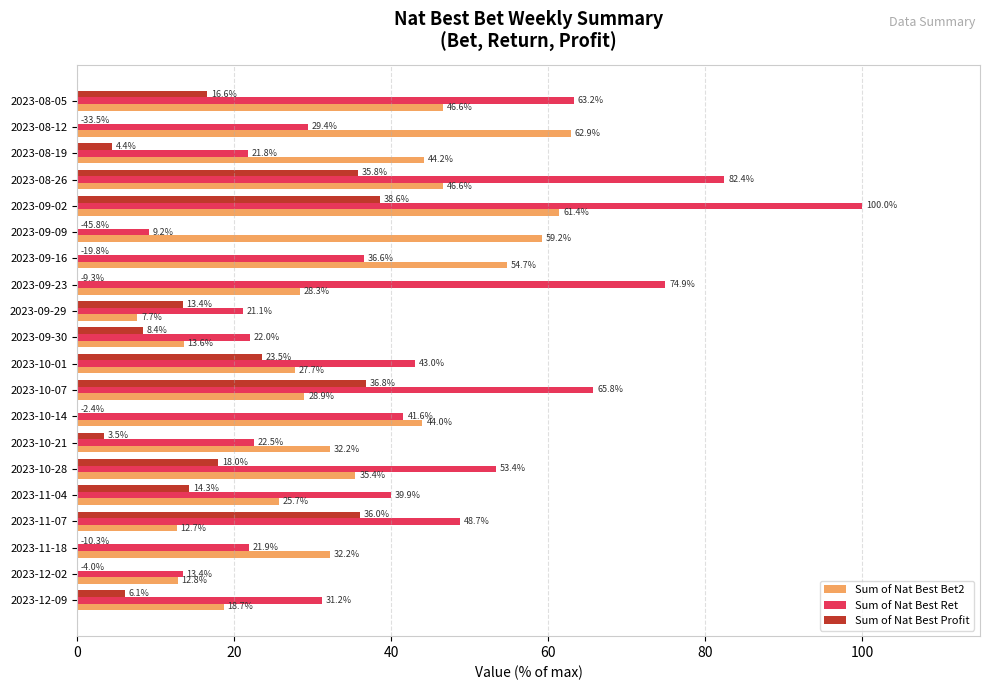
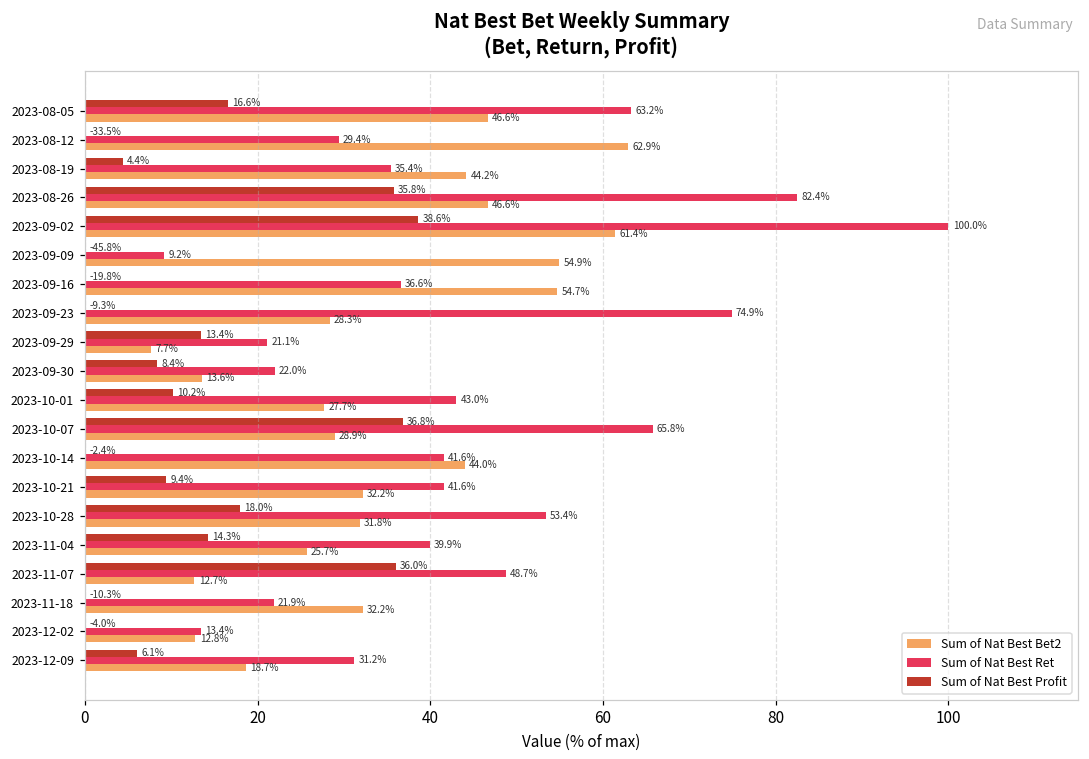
  {
    "Sum of Nat Best Bet2": {
      "2023-08-05": "46.6%",
      "2023-08-12": "62.9%",
      "2023-08-19": "44.2%",
      "2023-08-26": "46.6%",
      "2023-09-02": "61.4%",
-     "2023-09-09": "59.2%",
+     "2023-09-09": "54.9%",
      "2023-09-16": "54.7%",
      "2023-09-23": "28.3%",
      "2023-09-29": "7.7%",
      "2023-09-30": "13.6%",
      "2023-10-01": "27.7%",
      "2023-10-07": "28.9%",
      "2023-10-14": "44.0%",
      "2023-10-21": "32.2%",
-     "2023-10-28": "35.4%",
+     "2023-10-28": "31.8%",
      "2023-11-04": "25.7%",
      "2023-11-07": "12.7%",
      "2023-11-18": "32.2%",
      "2023-12-09": "18.7%"
    },
    "Sum of Nat Best Ret": {
      "2023-08-05": "63.2%",
      "2023-08-12": "29.4%",
-     "2023-08-19": "21.8%",
+     "2023-08-19": "35.4%",
      "2023-08-26": "82.4%",
      "2023-09-02": "100.0%",
      "2023-09-09": "9.2%",
      "2023-09-16": "36.6%",
      "2023-09-23": "74.9%",
      "2023-09-29": "21.1%",
      "2023-09-30": "22.0%",
      "2023-10-01": "43.0%",
      "2023-10-07": "65.8%",
      "2023-10-14": "41.6%",
-     "2023-10-21": "22.5%",
+     "2023-10-21": "41.6%",
      "2023-10-28": "53.4%",
      "2023-11-04": "39.9%",
      "2023-11-07": "48.7%",
      "2023-11-18": "21.9%",
      "2023-12-09": "31.2%"
    },
    "Sum of Nat Best Profit": {
      "2023-08-05": "16.6%",
      "2023-08-19": "4.4%",
      "2023-08-26": "35.8%",
      "2023-09-02": "38.6%",
      "2023-09-29": "13.4%",
      "2023-09-30": "8.4%",
-     "2023-10-01": "23.5%",
+     "2023-10-01": "10.2%",
      "2023-10-07": "36.8%",
-     "2023-10-21": "3.5%",
+     "2023-10-21": "9.4%",
      "2023-10-28": "18.0%",
      "2023-11-04": "14.3%",
      "2023-11-07": "36.0%",
      "2023-12-09": "6.1%"
    }
  }
